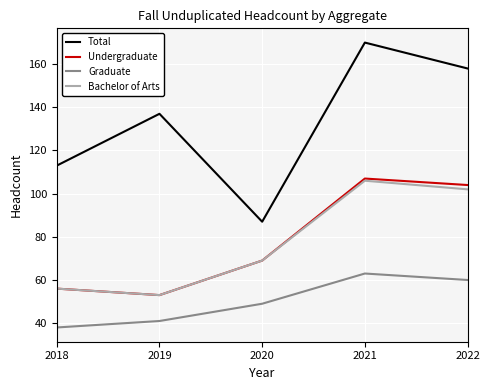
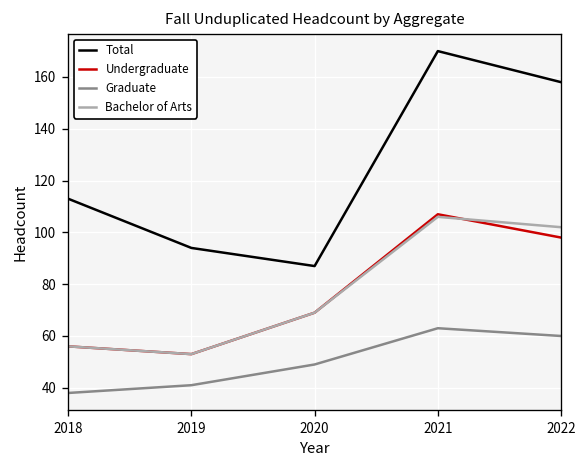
  {
    "Total": {
      "2018": 113,
-     "2019": 137,
+     "2019": 94,
      "2020": 87,
      "2021": 170,
      "2022": 158
    },
    "Undergraduate": {
-     "2022": 104
+     "2022": 98
    }
  }
